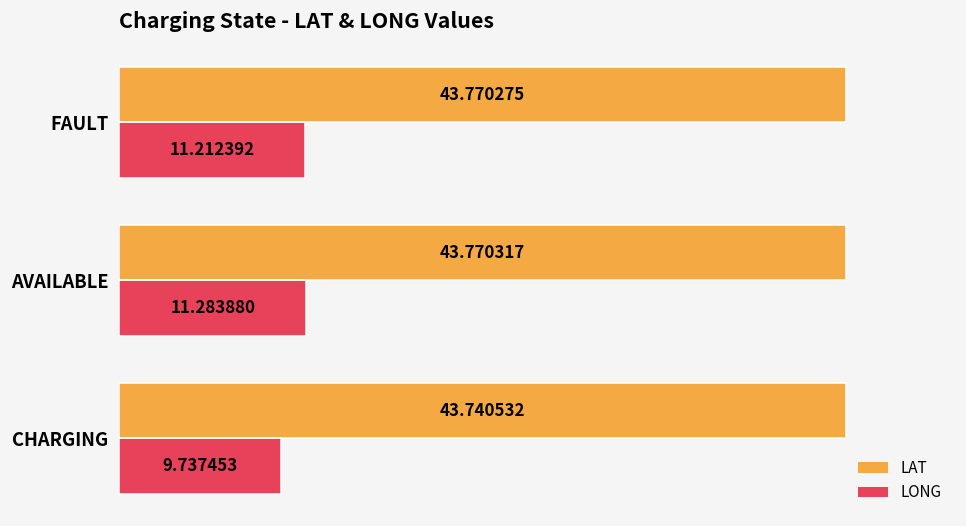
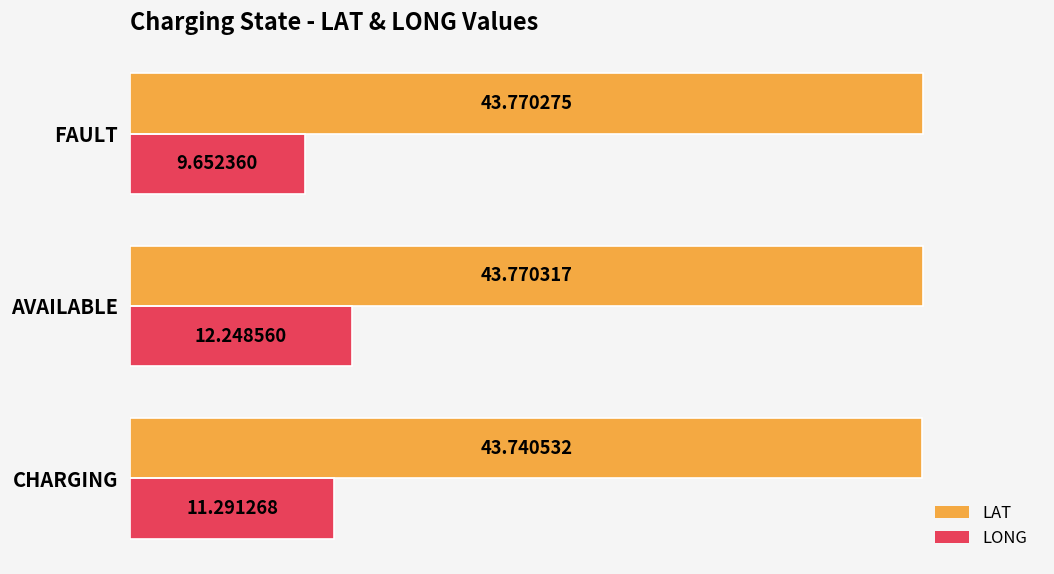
  {
    "LAT": {
      "FAULT": 43.770275,
      "AVAILABLE": 43.770317,
      "CHARGING": 43.740532
    },
    "LONG": {
-     "FAULT": 11.212392,
-     "AVAILABLE": 11.283880,
-     "CHARGING": 9.737453
+     "FAULT": 9.652360,
+     "AVAILABLE": 12.248560,
+     "CHARGING": 11.291268
    }
  }
